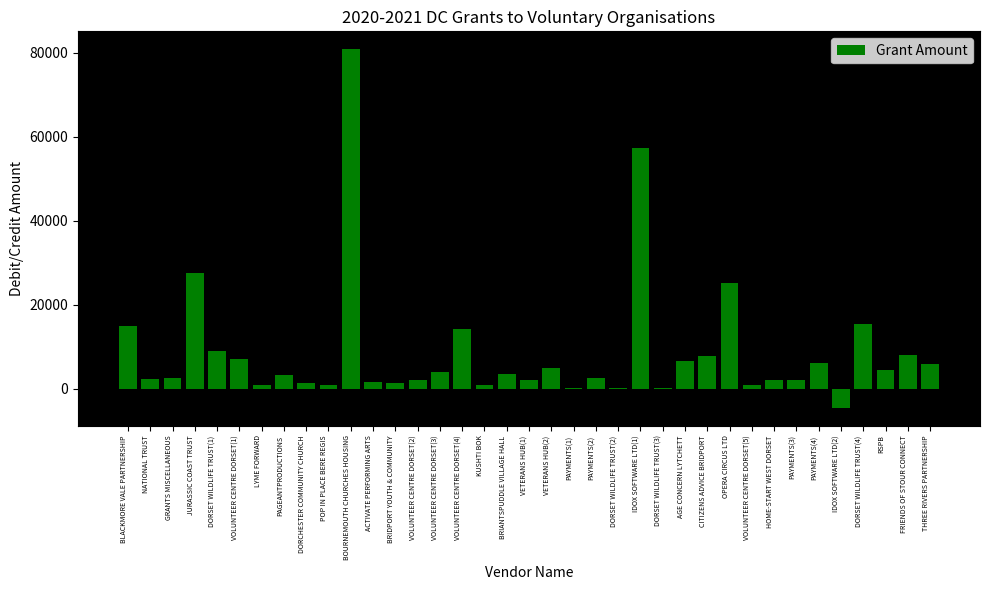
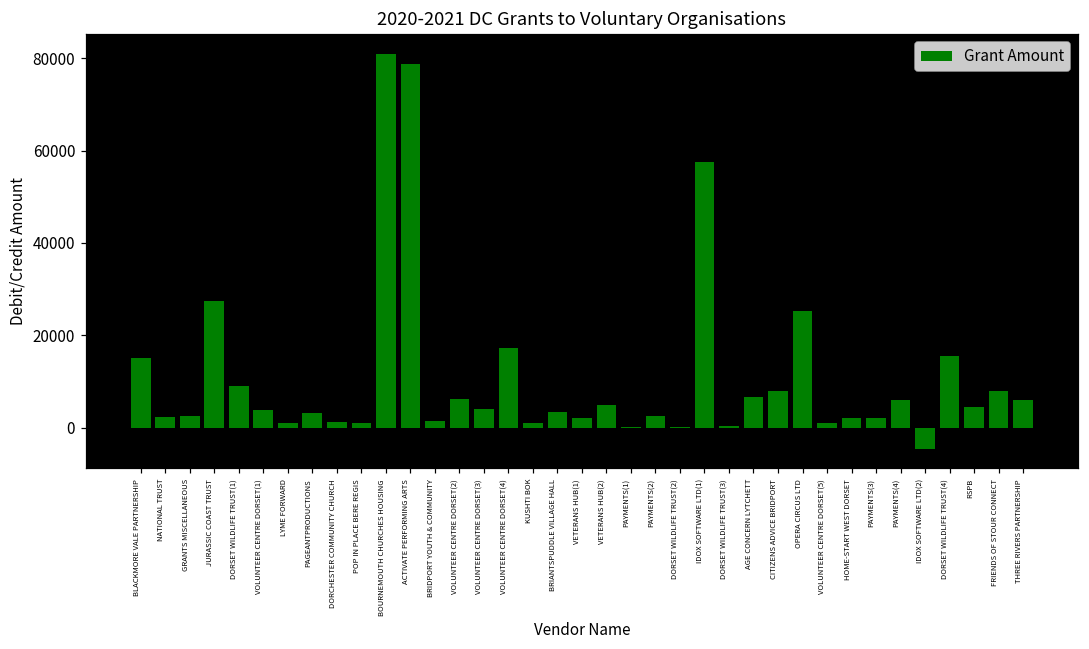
  {
    "BLACKMORE VALE PARTNERSHIP": 15000,
    "NATIONAL TRUST": 2000,
    "GRANTS MISCELLANEOUS": 3000,
    "JURASSIC COAST TRUST": 28000,
    "DORSET WILDLIFE TRUST(1)": 9000,
-   "VOLUNTEER CENTRE DORSET(1)": 7000,
+   "VOLUNTEER CENTRE DORSET(1)": 4000,
    "LYME FORWARD": 1000,
    "PAGEANTPRODUCTIONS": 3000,
    "DORCHESTER COMMUNITY CHURCH": 1000,
    "POP IN PLACE BERE REGIS": 1000,
    "BOURNEMOUTH CHURCHES HOUSING": 81000,
-   "ACTIVATE PERFORMING ARTS": 2000,
+   "ACTIVATE PERFORMING ARTS": 79000,
    "BRIDPORT YOUTH & COMMUNITY": 2000,
-   "VOLUNTEER CENTRE DORSET(2)": 2000,
+   "VOLUNTEER CENTRE DORSET(2)": 6000,
    "VOLUNTEER CENTRE DORSET(3)": 4000,
-   "VOLUNTEER CENTRE DORSET(4)": 14000,
+   "VOLUNTEER CENTRE DORSET(4)": 17000,
    "KUSHTI BOK": 1000,
    "BRIANTSPUDDLE VILLAGE HALL": 3000,
    "VETERANS HUB(1)": 2000,
    "VETERANS HUB(2)": 5000,
    "PAYMENTS(2)": 3000,
    "IDOX SOFTWARE LTD(1)": 57000,
    "AGE CONCERN LYTCHETT": 7000,
    "CITIZENS ADVICE BRIDPORT": 8000,
    "OPERA CIRCUS LTD": 25000,
    "VOLUNTEER CENTRE DORSET(5)": 1000,
    "HOME-START WEST DORSET": 2000,
    "PAYMENTS(3)": 2000,
    "PAYMENTS(4)": 6000,
    "IDOX SOFTWARE LTD(2)": -5000,
    "DORSET WILDLIFE TRUST(4)": 15000,
    "RSPB": 4000,
    "FRIENDS OF STOUR CONNECT": 8000,
    "THREE RIVERS PARTNERSHIP": 6000
  }
